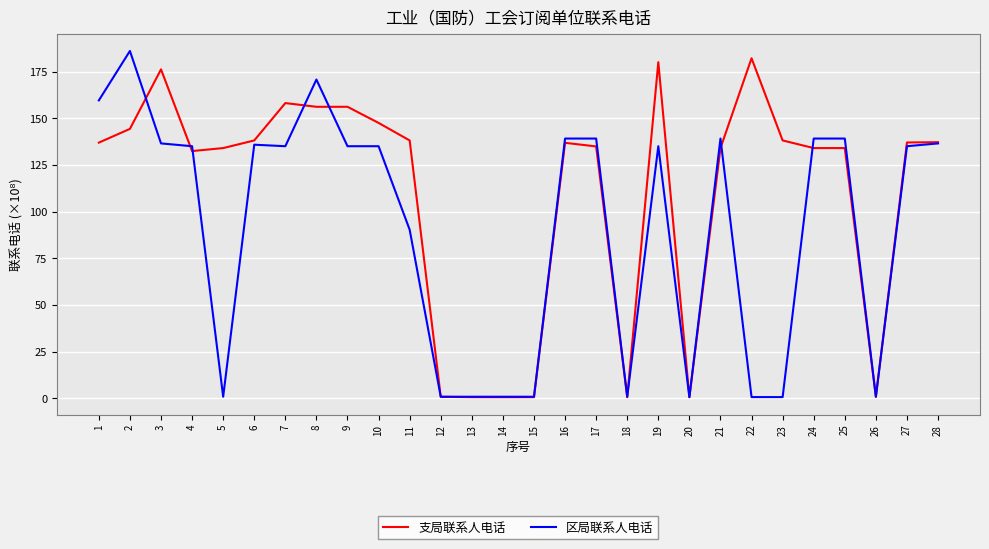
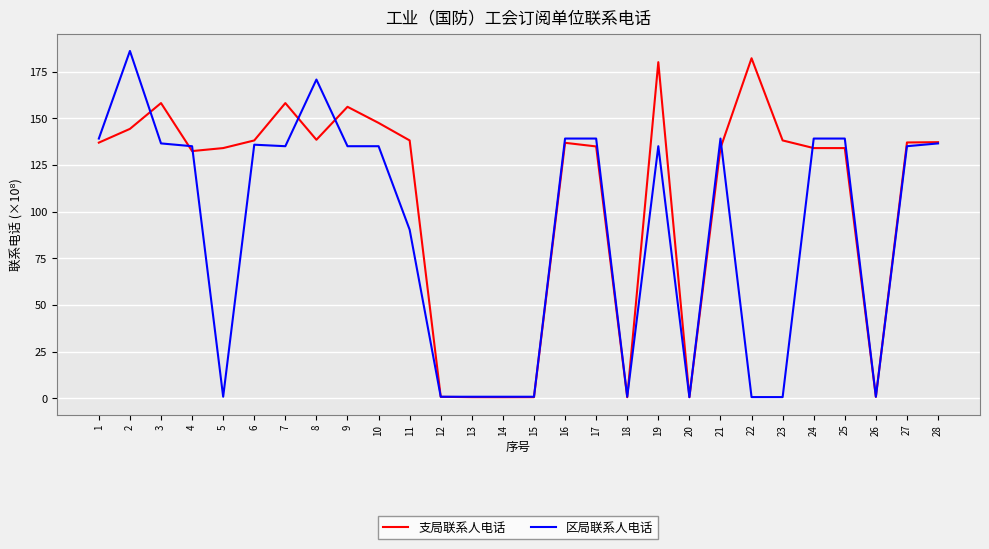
  {
    "支局联系人电话": {
      "1": 137,
      "2": 144,
-     "3": 176,
+     "3": 158,
      "4": 132,
      "5": 134,
      "6": 138,
      "7": 158,
-     "8": 156,
+     "8": 138,
      "9": 156,
      "10": 147,
      "11": 138,
      "16": 137,
      "17": 135,
      "19": 180,
      "21": 134,
      "22": 182,
      "23": 138,
      "24": 134,
      "25": 134,
      "27": 137
    },
    "区局联系人电话": {
-     "1": 160,
+     "1": 139,
      "2": 186,
      "3": 137,
      "4": 135,
      "5": 1,
      "6": 136,
      "7": 135,
      "8": 171,
      "9": 135,
      "10": 135,
      "11": 90,
      "16": 139,
      "17": 139,
      "19": 135,
      "21": 139,
      "22": 1,
      "23": 1,
      "24": 139,
      "25": 139,
      "27": 135
    }
  }
